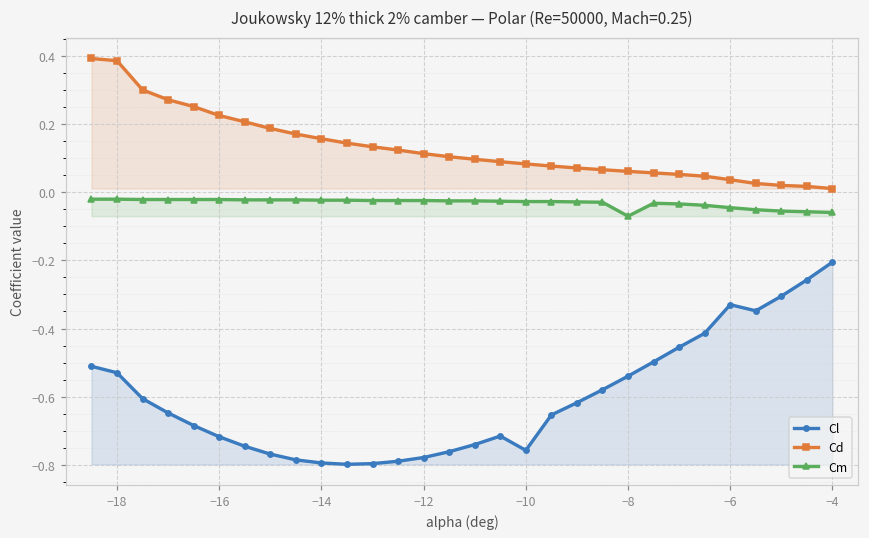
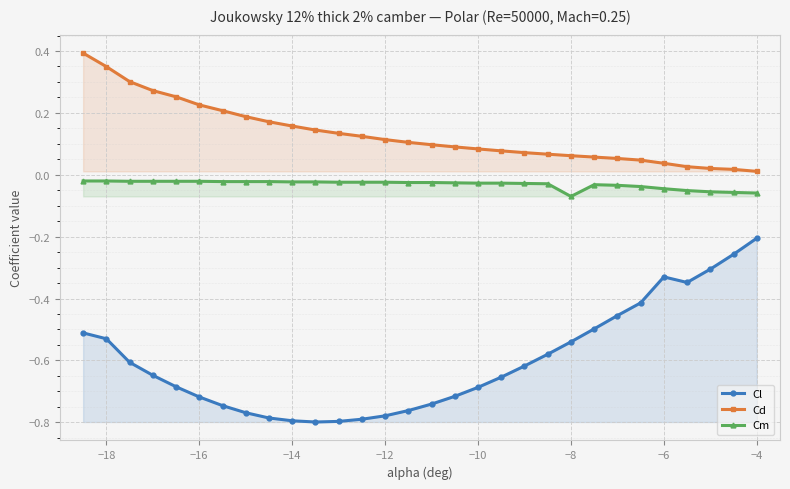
  {
    "Cl": {
      "−18": -0.53,
      "−16": -0.72,
      "−14": -0.80,
      "−12": -0.78,
-     "−10": -0.76,
+     "−10": -0.69,
      "−8": -0.54,
      "−6": -0.33,
      "−4": -0.21
    },
    "Cd": {
-     "−18": 0.39,
+     "−18": 0.35,
      "−16": 0.23,
      "−14": 0.16,
      "−12": 0.11,
      "−10": 0.08,
      "−8": 0.06,
      "−6": 0.04,
      "−4": 0.01
    },
    "Cm": {
      "−18": -0.02,
      "−16": -0.02,
      "−14": -0.02,
      "−12": -0.02,
      "−10": -0.03,
      "−8": -0.07,
      "−6": -0.05,
      "−4": -0.06
    }
  }
